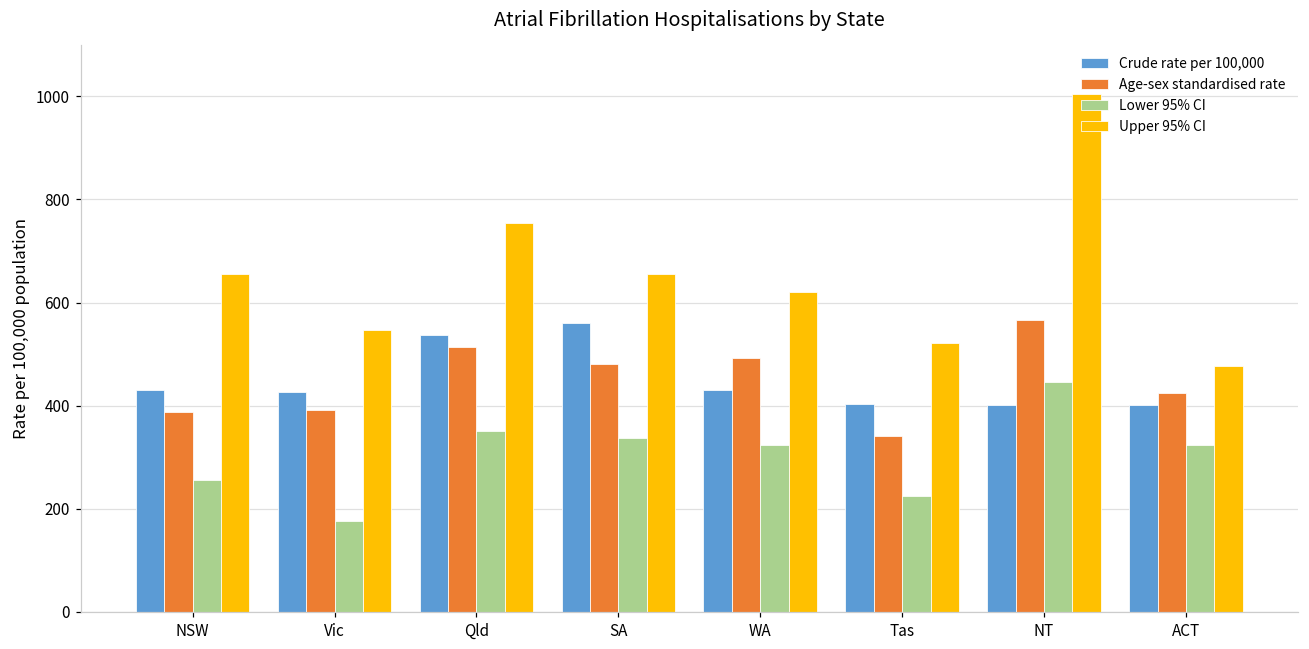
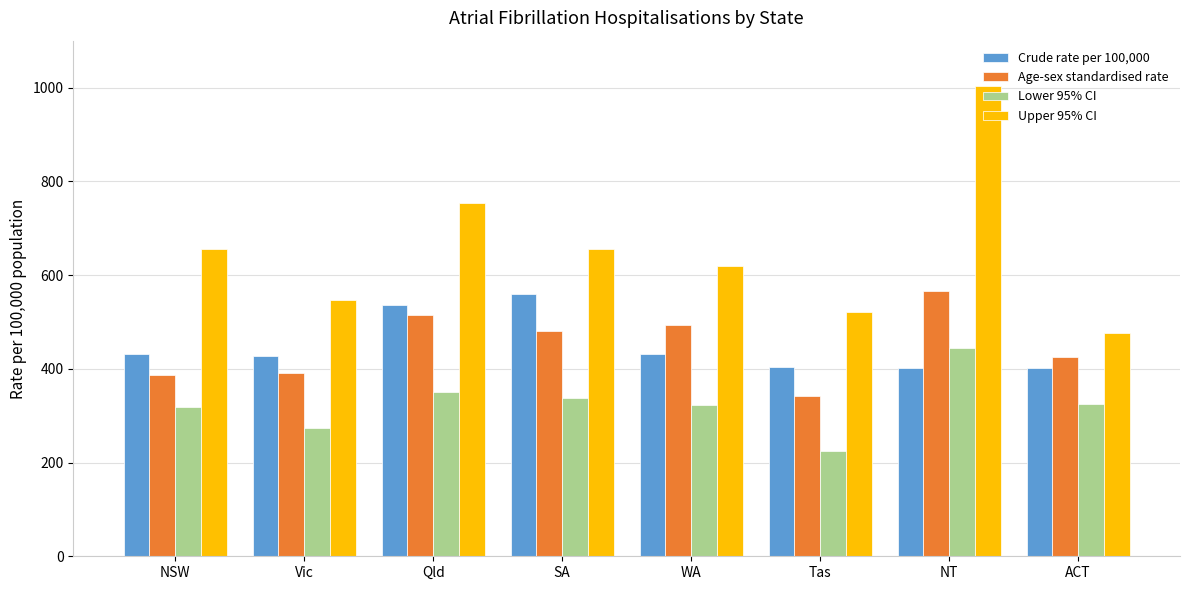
  {
    "Crude rate per 100,000": {
      "NSW": 430,
      "Vic": 430,
      "Qld": 540,
      "SA": 560,
      "WA": 430,
      "Tas": 400,
      "NT": 400,
      "ACT": 400
    },
    "Age-sex standardised rate": {
      "NSW": 390,
      "Vic": 390,
      "Qld": 510,
      "SA": 480,
      "WA": 490,
      "Tas": 340,
      "NT": 570,
      "ACT": 430
    },
    "Lower 95% CI": {
-     "NSW": 260,
-     "Vic": 180,
+     "NSW": 320,
+     "Vic": 270,
      "Qld": 350,
      "SA": 340,
      "WA": 320,
      "Tas": 230,
      "NT": 450,
      "ACT": 320
    },
    "Upper 95% CI": {
      "NSW": 660,
      "Vic": 550,
      "Qld": 750,
      "SA": 660,
      "WA": 620,
      "Tas": 520,
      "NT": 1000,
      "ACT": 480
    }
  }
